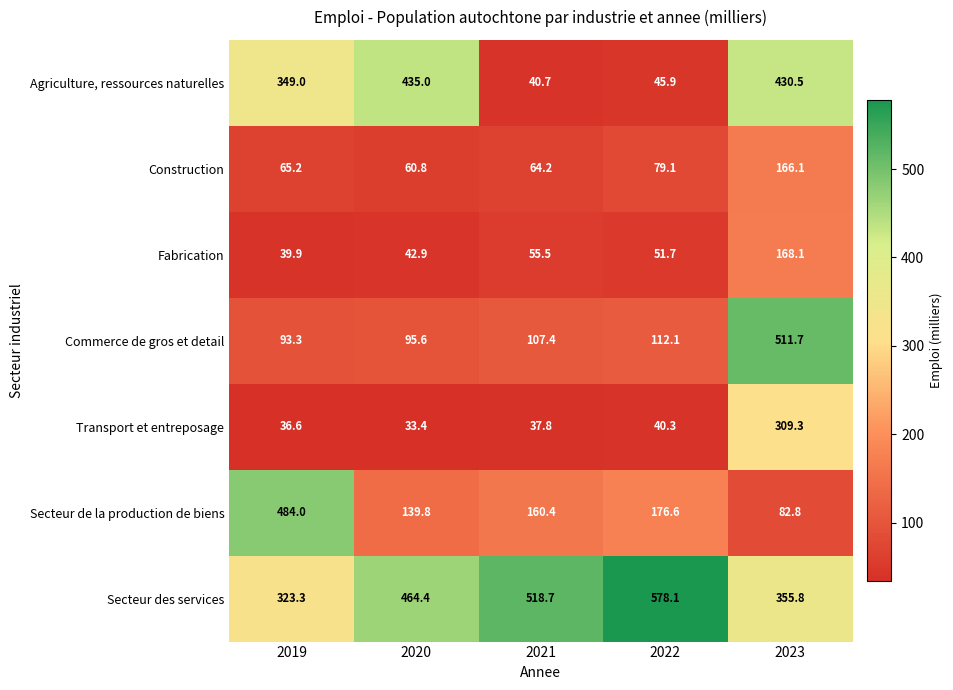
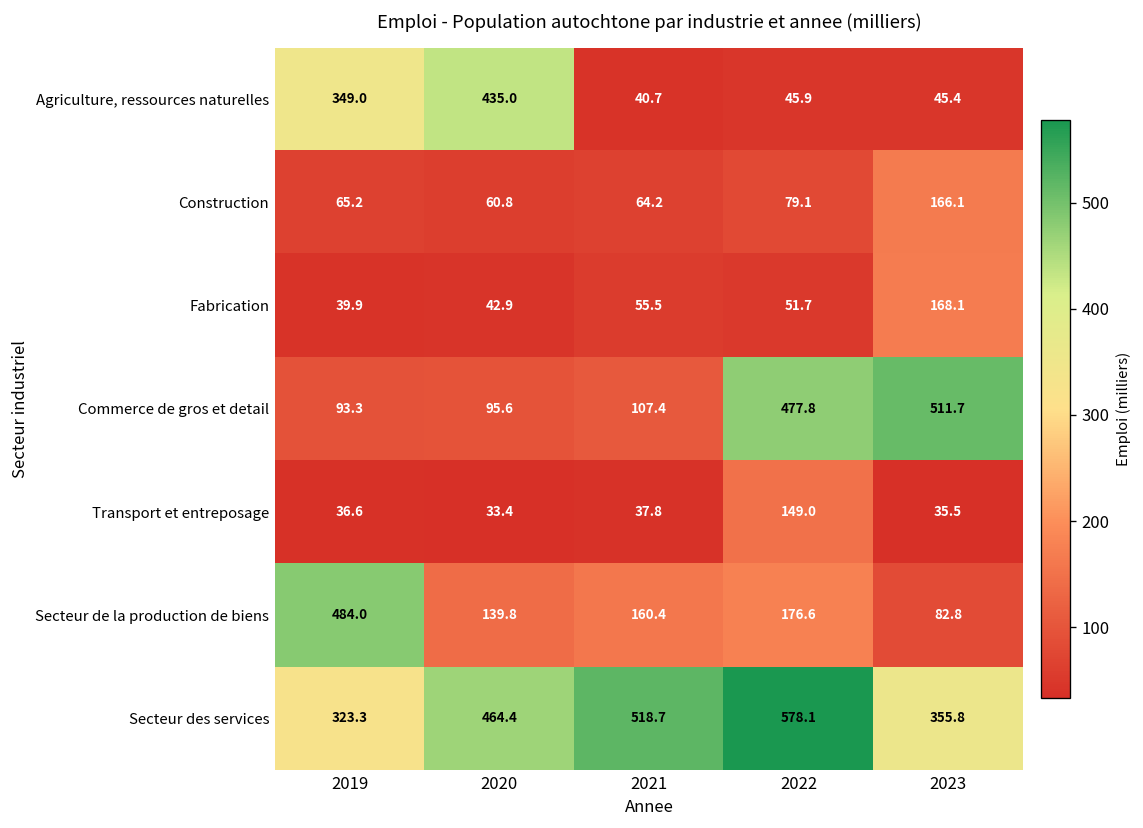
  {
    "Agriculture, ressources naturelles": {
      "2019": 349.0,
      "2020": 435.0,
      "2021": 40.7,
      "2022": 45.9,
-     "2023": 430.5
+     "2023": 45.4
    },
    "Construction": {
      "2019": 65.2,
      "2020": 60.8,
      "2021": 64.2,
      "2022": 79.1,
      "2023": 166.1
    },
    "Fabrication": {
      "2019": 39.9,
      "2020": 42.9,
      "2021": 55.5,
      "2022": 51.7,
      "2023": 168.1
    },
    "Commerce de gros et detail": {
      "2019": 93.3,
      "2020": 95.6,
      "2021": 107.4,
-     "2022": 112.1,
+     "2022": 477.8,
      "2023": 511.7
    },
    "Transport et entreposage": {
      "2019": 36.6,
      "2020": 33.4,
      "2021": 37.8,
-     "2022": 40.3,
-     "2023": 309.3
+     "2022": 149.0,
+     "2023": 35.5
    },
    "Secteur de la production de biens": {
      "2019": 484.0,
      "2020": 139.8,
      "2021": 160.4,
      "2022": 176.6,
      "2023": 82.8
    },
    "Secteur des services": {
      "2019": 323.3,
      "2020": 464.4,
      "2021": 518.7,
      "2022": 578.1,
      "2023": 355.8
    }
  }
